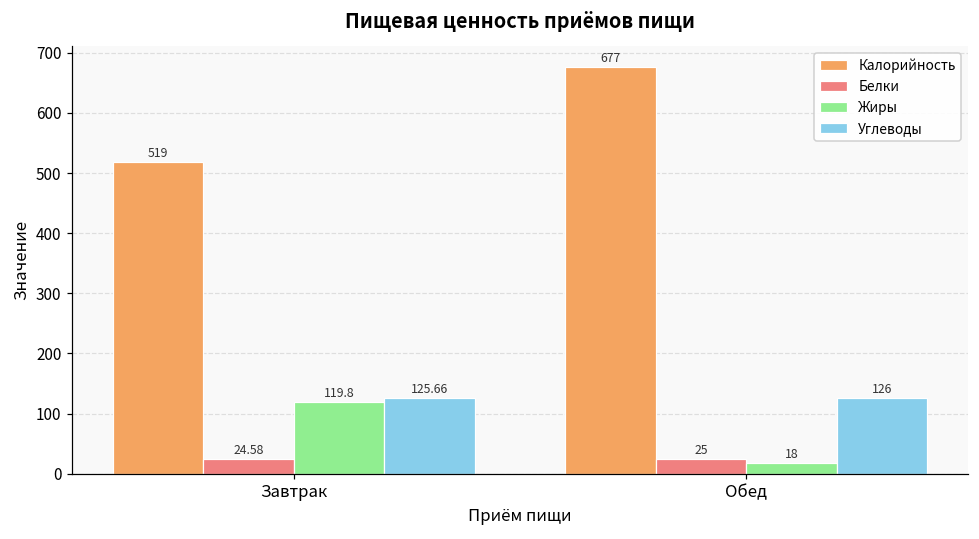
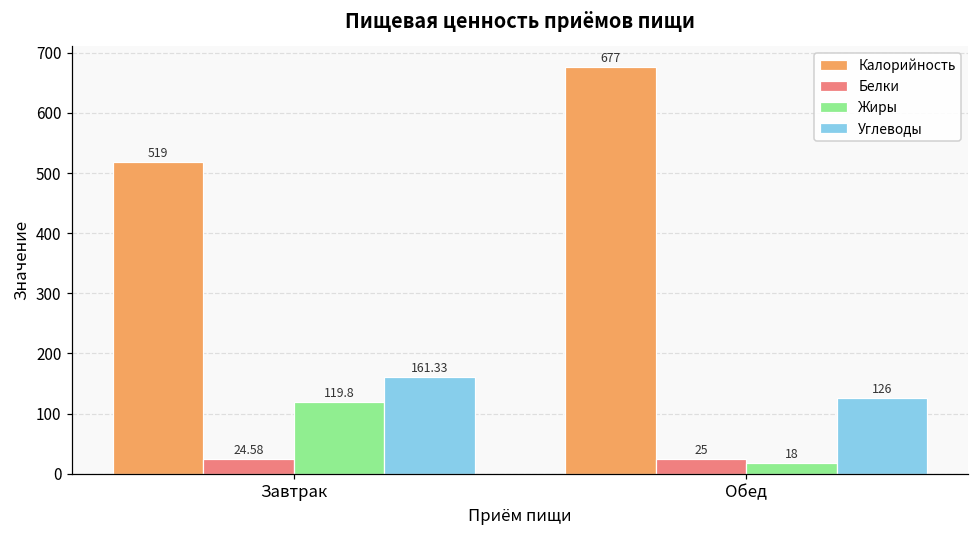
  {
    "Жиры": {
      "Завтрак": 119.8,
      "Обед": 18
    },
    "Углеводы": {
-     "Завтрак": 125.66,
+     "Завтрак": 161.33,
      "Обед": 126
    }
  }
